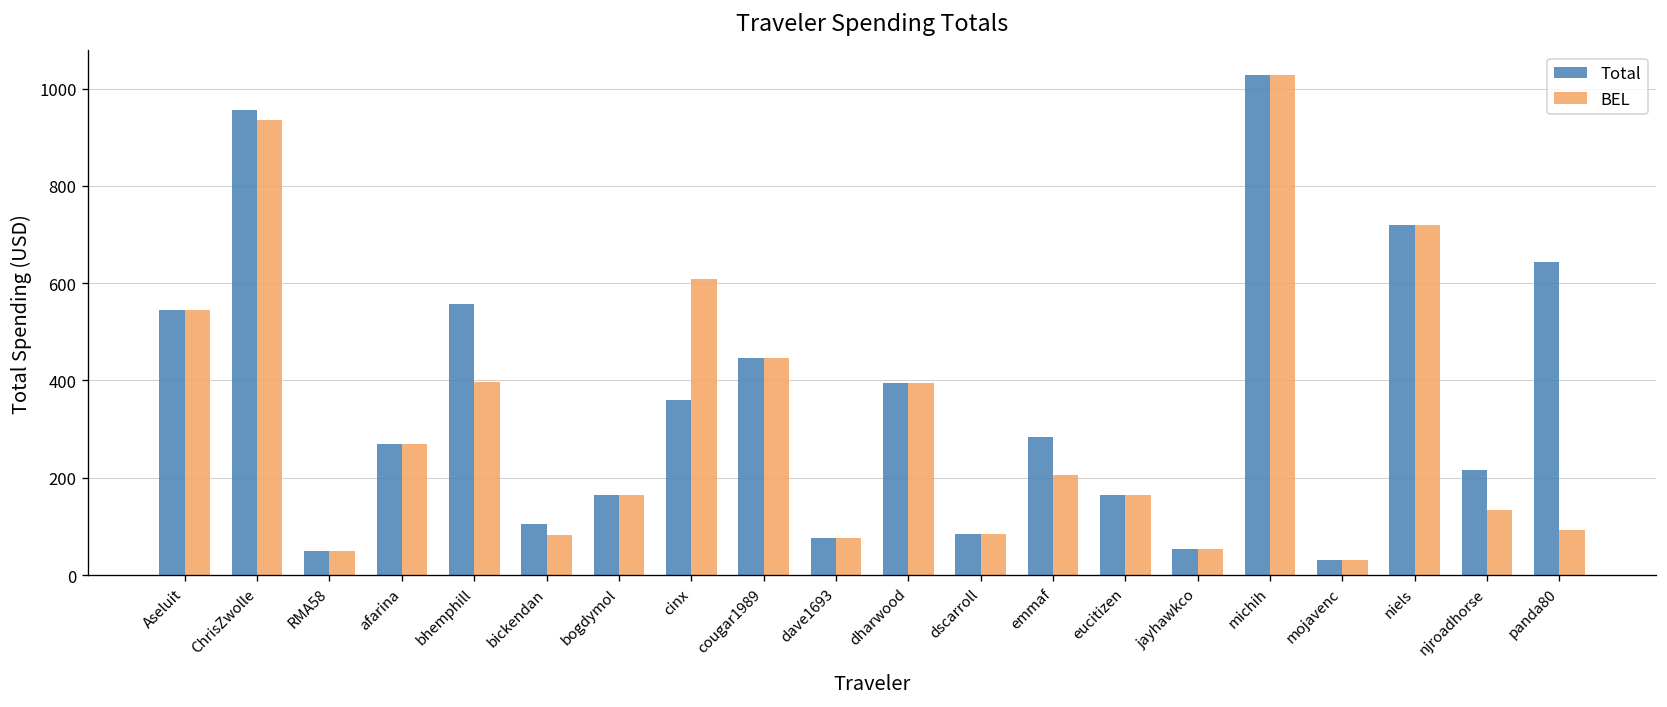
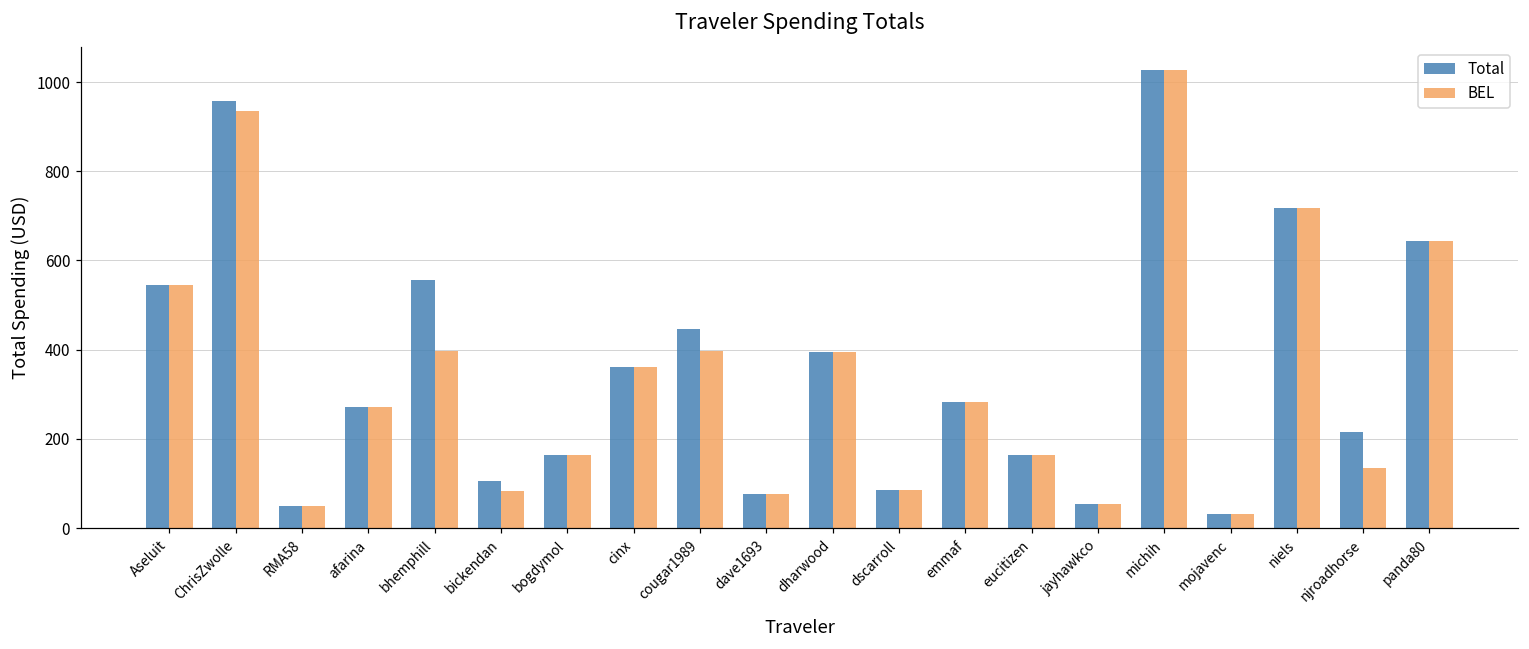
  {
    "Total": {
      "Aseluit": 540,
      "ChrisZwolle": 960,
      "RMA58": 50,
      "afarina": 270,
      "bhemphill": 560,
      "bickendan": 110,
      "bogdymol": 160,
      "cinx": 360,
      "cougar1989": 450,
      "dave1693": 80,
      "dharwood": 390,
      "dscarroll": 80,
      "emmaf": 280,
      "eucitizen": 160,
      "jayhawkco": 50,
      "michih": 1030,
      "mojavenc": 30,
      "niels": 720,
      "njroadhorse": 220,
      "panda80": 640
    },
    "BEL": {
      "Aseluit": 540,
      "ChrisZwolle": 940,
      "RMA58": 50,
      "afarina": 270,
      "bhemphill": 400,
      "bickendan": 80,
      "bogdymol": 160,
-     "cinx": 610,
-     "cougar1989": 450,
+     "cinx": 360,
+     "cougar1989": 400,
      "dave1693": 80,
      "dharwood": 390,
      "dscarroll": 80,
-     "emmaf": 210,
+     "emmaf": 280,
      "eucitizen": 160,
      "jayhawkco": 50,
      "michih": 1030,
      "mojavenc": 30,
      "niels": 720,
      "njroadhorse": 130,
-     "panda80": 90
+     "panda80": 640
    }
  }
